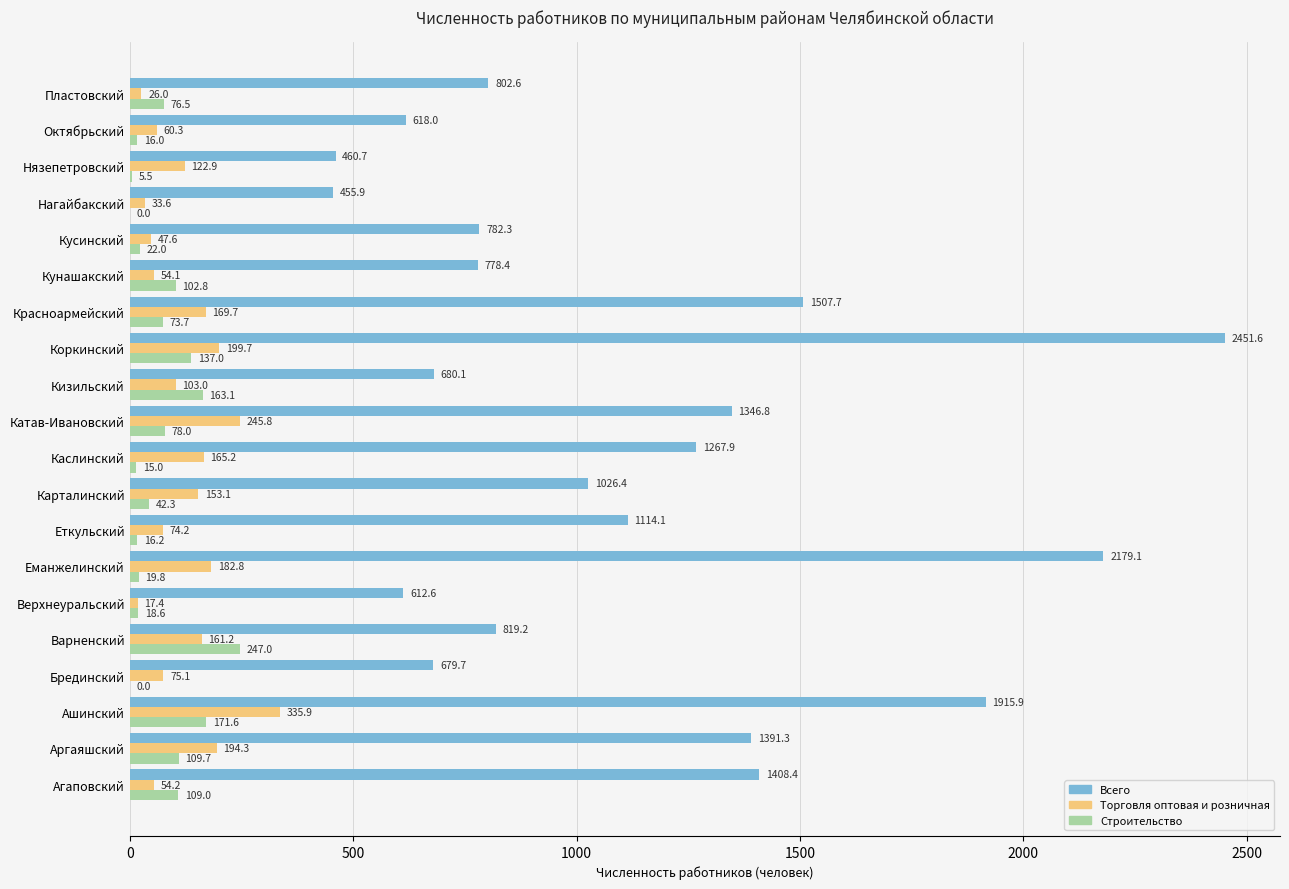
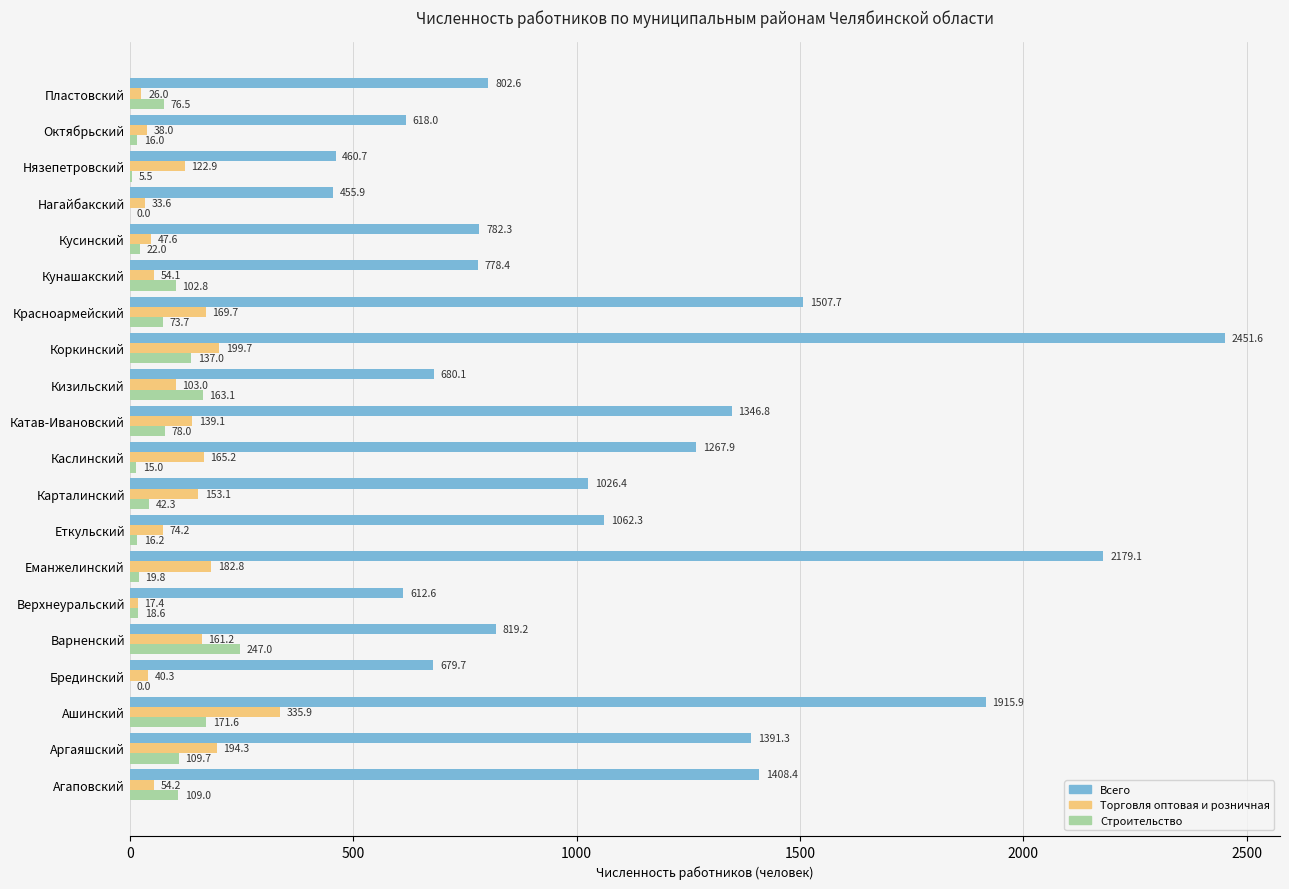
  {
    "Всего": {
      "Пластовский": 802.6,
      "Октябрьский": 618.0,
      "Нязепетровский": 460.7,
      "Нагайбакский": 455.9,
      "Кусинский": 782.3,
      "Кунашакский": 778.4,
      "Красноармейский": 1507.7,
      "Коркинский": 2451.6,
      "Кизильский": 680.1,
      "Катав-Ивановский": 1346.8,
      "Каслинский": 1267.9,
      "Карталинский": 1026.4,
-     "Еткульский": 1114.1,
+     "Еткульский": 1062.3,
      "Еманжелинский": 2179.1,
      "Верхнеуральский": 612.6,
      "Варненский": 819.2,
      "Брединский": 679.7,
      "Ашинский": 1915.9,
      "Аргаяшский": 1391.3,
      "Агаповский": 1408.4
    },
    "Торговля оптовая и розничная": {
      "Пластовский": 26.0,
-     "Октябрьский": 60.3,
+     "Октябрьский": 38.0,
      "Нязепетровский": 122.9,
      "Нагайбакский": 33.6,
      "Кусинский": 47.6,
      "Кунашакский": 54.1,
      "Красноармейский": 169.7,
      "Коркинский": 199.7,
      "Кизильский": 103.0,
-     "Катав-Ивановский": 245.8,
+     "Катав-Ивановский": 139.1,
      "Каслинский": 165.2,
      "Карталинский": 153.1,
      "Еткульский": 74.2,
      "Еманжелинский": 182.8,
      "Верхнеуральский": 17.4,
      "Варненский": 161.2,
-     "Брединский": 75.1,
+     "Брединский": 40.3,
      "Ашинский": 335.9,
      "Аргаяшский": 194.3,
      "Агаповский": 54.2
    },
    "Строительство": {
      "Пластовский": 76.5,
      "Октябрьский": 16.0,
      "Нязепетровский": 5.5,
      "Нагайбакский": 0.0,
      "Кусинский": 22.0,
      "Кунашакский": 102.8,
      "Красноармейский": 73.7,
      "Коркинский": 137.0,
      "Кизильский": 163.1,
      "Катав-Ивановский": 78.0,
      "Каслинский": 15.0,
      "Карталинский": 42.3,
      "Еткульский": 16.2,
      "Еманжелинский": 19.8,
      "Верхнеуральский": 18.6,
      "Варненский": 247.0,
      "Брединский": 0.0,
      "Ашинский": 171.6,
      "Аргаяшский": 109.7,
      "Агаповский": 109.0
    }
  }
